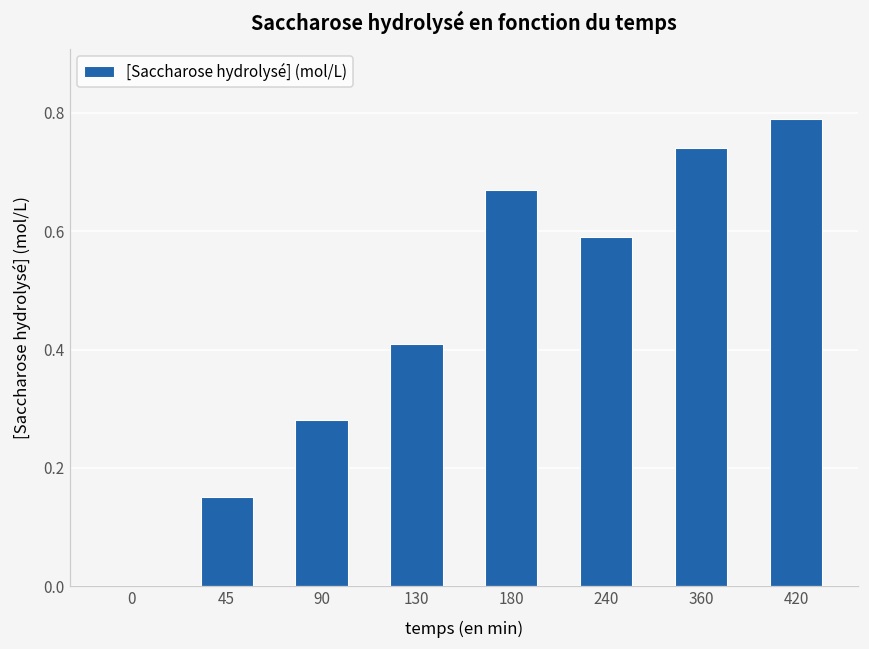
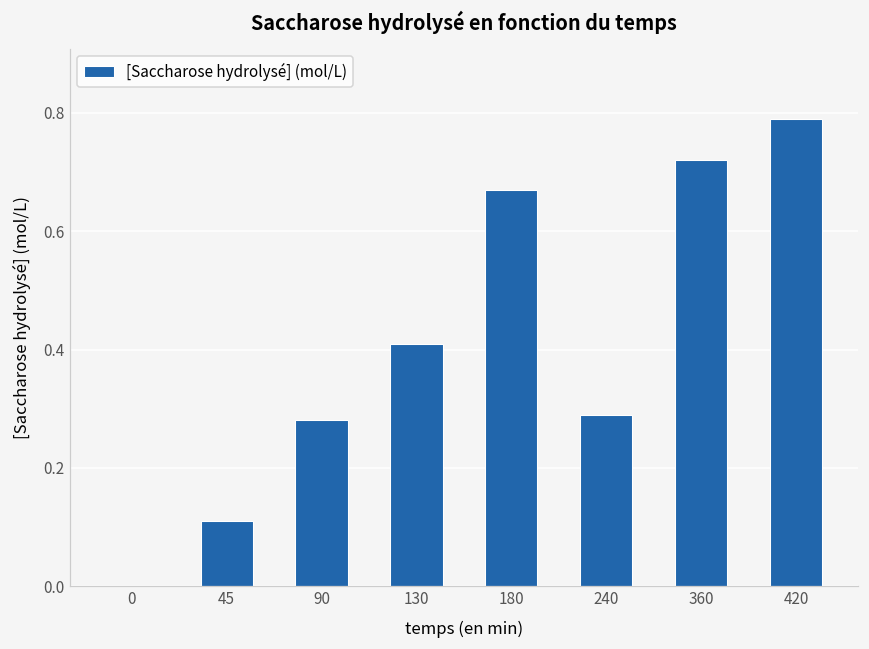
  {
    "0": 0.00,
-   "45": 0.15,
+   "45": 0.11,
    "90": 0.28,
    "130": 0.41,
    "180": 0.67,
-   "240": 0.59,
-   "360": 0.74,
+   "240": 0.29,
+   "360": 0.72,
    "420": 0.79
  }
